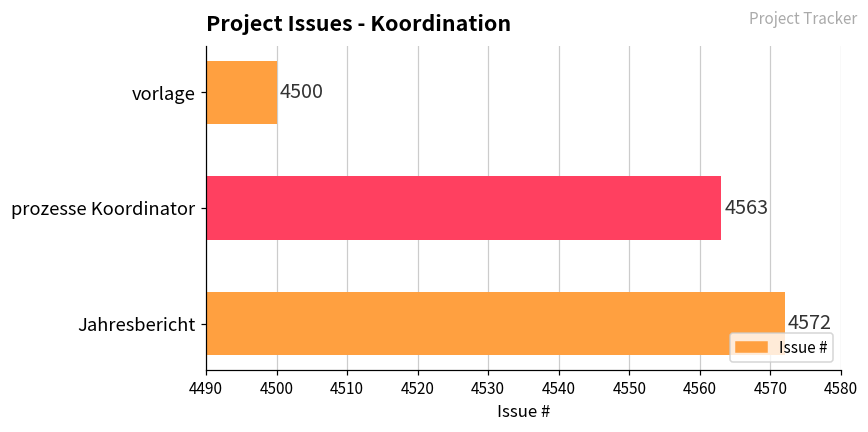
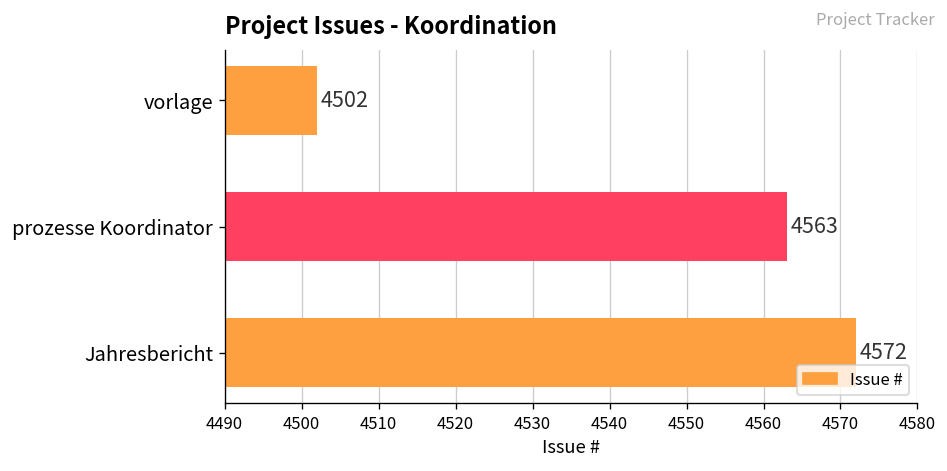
  {
-   "vorlage": 4500,
+   "vorlage": 4502,
    "prozesse Koordinator": 4563,
    "Jahresbericht": 4572
  }
